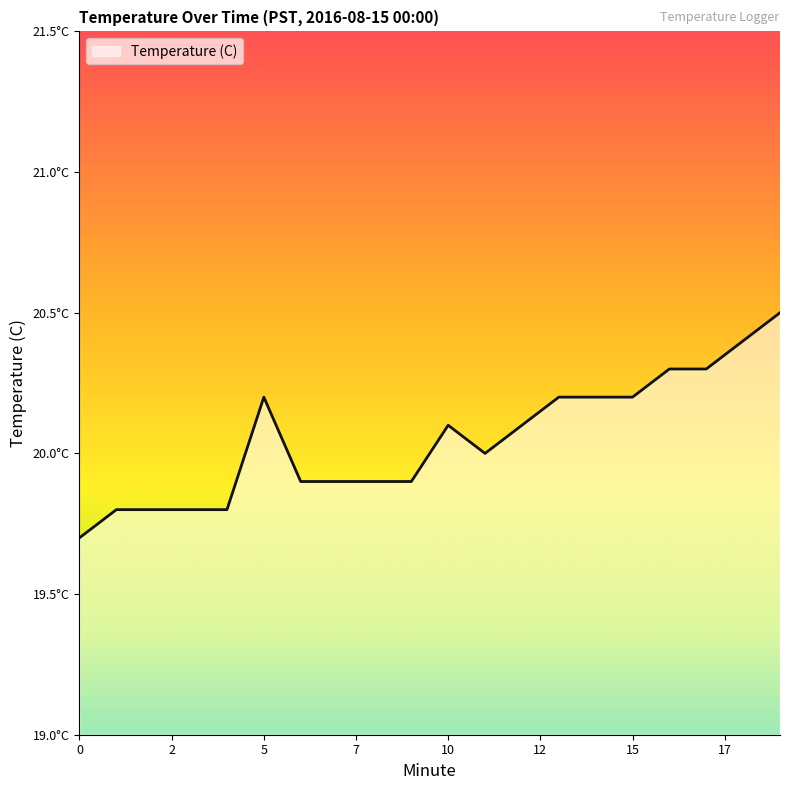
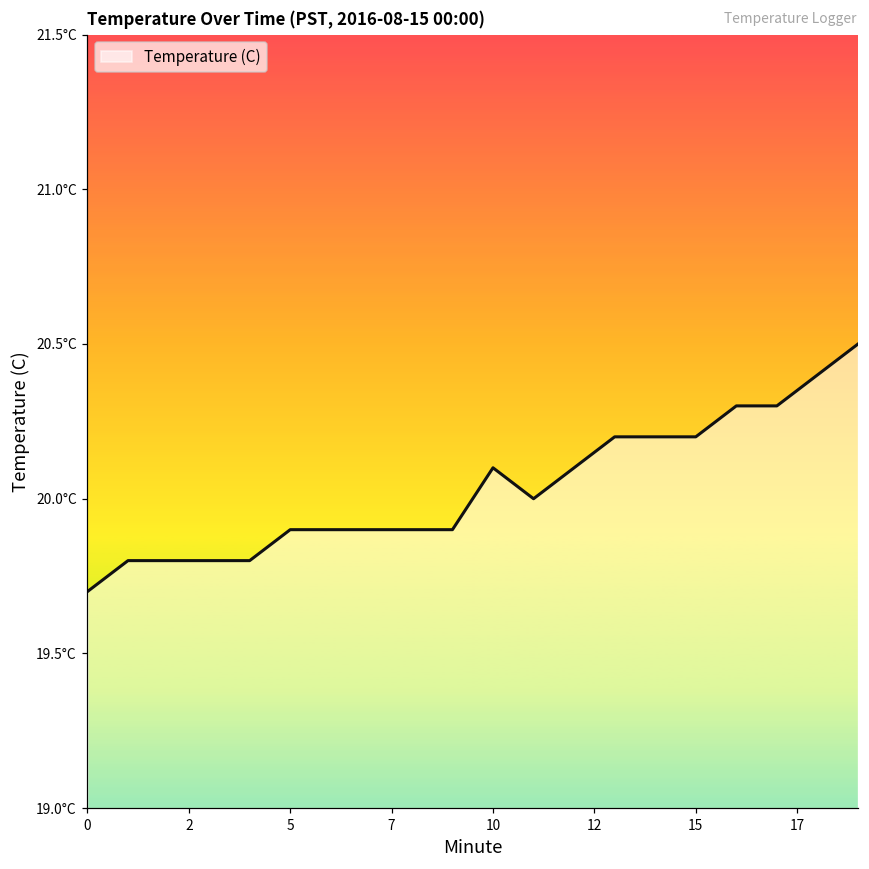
  {
    "0": "19.7°C",
-   "5": "20.2°C",
+   "5": "19.9°C",
    "10": "20.1°C",
    "15": "20.2°C"
  }
